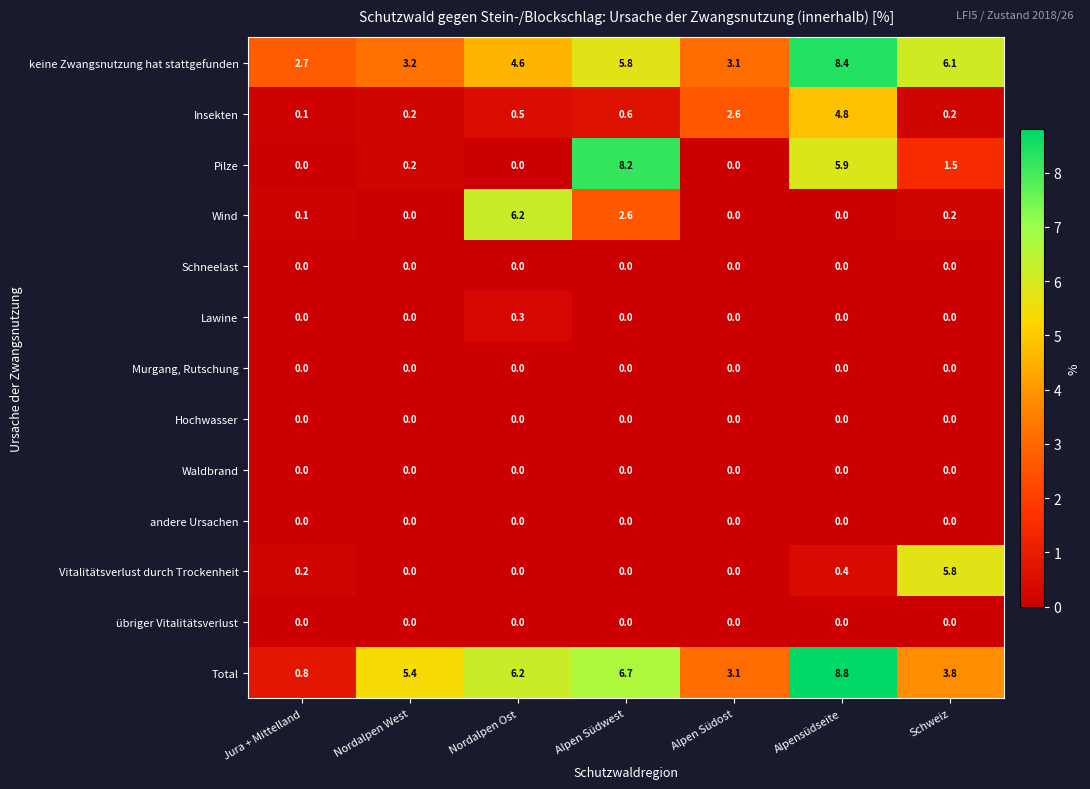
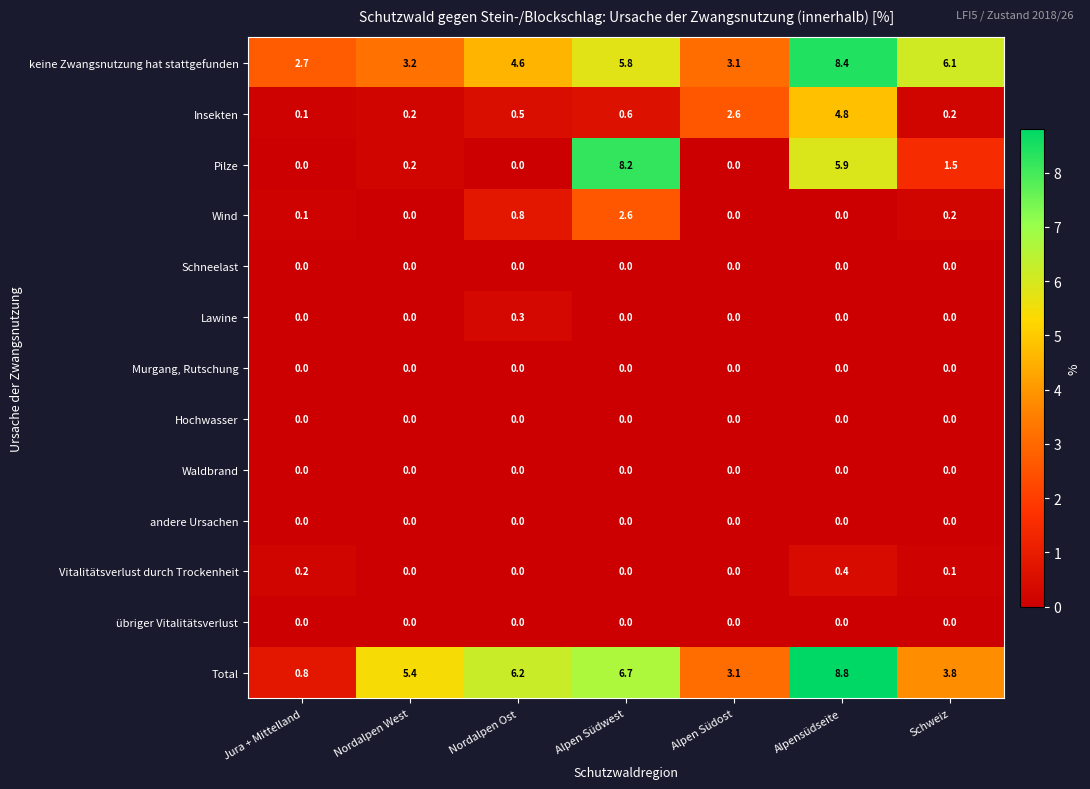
  {
    "keine Zwangsnutzung hat stattgefunden": {
      "Jura + Mittelland": 2.7,
      "Nordalpen West": 3.2,
      "Nordalpen Ost": 4.6,
      "Alpen Südwest": 5.8,
      "Alpen Südost": 3.1,
      "Alpensüdseite": 8.4,
      "Schweiz": 6.1
    },
    "Insekten": {
      "Jura + Mittelland": 0.1,
      "Nordalpen West": 0.2,
      "Nordalpen Ost": 0.5,
      "Alpen Südwest": 0.6,
      "Alpen Südost": 2.6,
      "Alpensüdseite": 4.8,
      "Schweiz": 0.2
    },
    "Pilze": {
      "Jura + Mittelland": 0.0,
      "Nordalpen West": 0.2,
      "Nordalpen Ost": 0.0,
      "Alpen Südwest": 8.2,
      "Alpen Südost": 0.0,
      "Alpensüdseite": 5.9,
      "Schweiz": 1.5
    },
    "Wind": {
      "Jura + Mittelland": 0.1,
      "Nordalpen West": 0.0,
-     "Nordalpen Ost": 6.2,
+     "Nordalpen Ost": 0.8,
      "Alpen Südwest": 2.6,
      "Alpen Südost": 0.0,
      "Alpensüdseite": 0.0,
      "Schweiz": 0.2
    },
    "Schneelast": {
      "Jura + Mittelland": 0.0,
      "Nordalpen West": 0.0,
      "Nordalpen Ost": 0.0,
      "Alpen Südwest": 0.0,
      "Alpen Südost": 0.0,
      "Alpensüdseite": 0.0,
      "Schweiz": 0.0
    },
    "Lawine": {
      "Jura + Mittelland": 0.0,
      "Nordalpen West": 0.0,
      "Nordalpen Ost": 0.3,
      "Alpen Südwest": 0.0,
      "Alpen Südost": 0.0,
      "Alpensüdseite": 0.0,
      "Schweiz": 0.0
    },
    "Murgang, Rutschung": {
      "Jura + Mittelland": 0.0,
      "Nordalpen West": 0.0,
      "Nordalpen Ost": 0.0,
      "Alpen Südwest": 0.0,
      "Alpen Südost": 0.0,
      "Alpensüdseite": 0.0,
      "Schweiz": 0.0
    },
    "Hochwasser": {
      "Jura + Mittelland": 0.0,
      "Nordalpen West": 0.0,
      "Nordalpen Ost": 0.0,
      "Alpen Südwest": 0.0,
      "Alpen Südost": 0.0,
      "Alpensüdseite": 0.0,
      "Schweiz": 0.0
    },
    "Waldbrand": {
      "Jura + Mittelland": 0.0,
      "Nordalpen West": 0.0,
      "Nordalpen Ost": 0.0,
      "Alpen Südwest": 0.0,
      "Alpen Südost": 0.0,
      "Alpensüdseite": 0.0,
      "Schweiz": 0.0
    },
    "andere Ursachen": {
      "Jura + Mittelland": 0.0,
      "Nordalpen West": 0.0,
      "Nordalpen Ost": 0.0,
      "Alpen Südwest": 0.0,
      "Alpen Südost": 0.0,
      "Alpensüdseite": 0.0,
      "Schweiz": 0.0
    },
    "Vitalitätsverlust durch Trockenheit": {
      "Jura + Mittelland": 0.2,
      "Nordalpen West": 0.0,
      "Nordalpen Ost": 0.0,
      "Alpen Südwest": 0.0,
      "Alpen Südost": 0.0,
      "Alpensüdseite": 0.4,
-     "Schweiz": 5.8
+     "Schweiz": 0.1
    },
    "übriger Vitalitätsverlust": {
      "Jura + Mittelland": 0.0,
      "Nordalpen West": 0.0,
      "Nordalpen Ost": 0.0,
      "Alpen Südwest": 0.0,
      "Alpen Südost": 0.0,
      "Alpensüdseite": 0.0,
      "Schweiz": 0.0
    },
    "Total": {
      "Jura + Mittelland": 0.8,
      "Nordalpen West": 5.4,
      "Nordalpen Ost": 6.2,
      "Alpen Südwest": 6.7,
      "Alpen Südost": 3.1,
      "Alpensüdseite": 8.8,
      "Schweiz": 3.8
    }
  }
